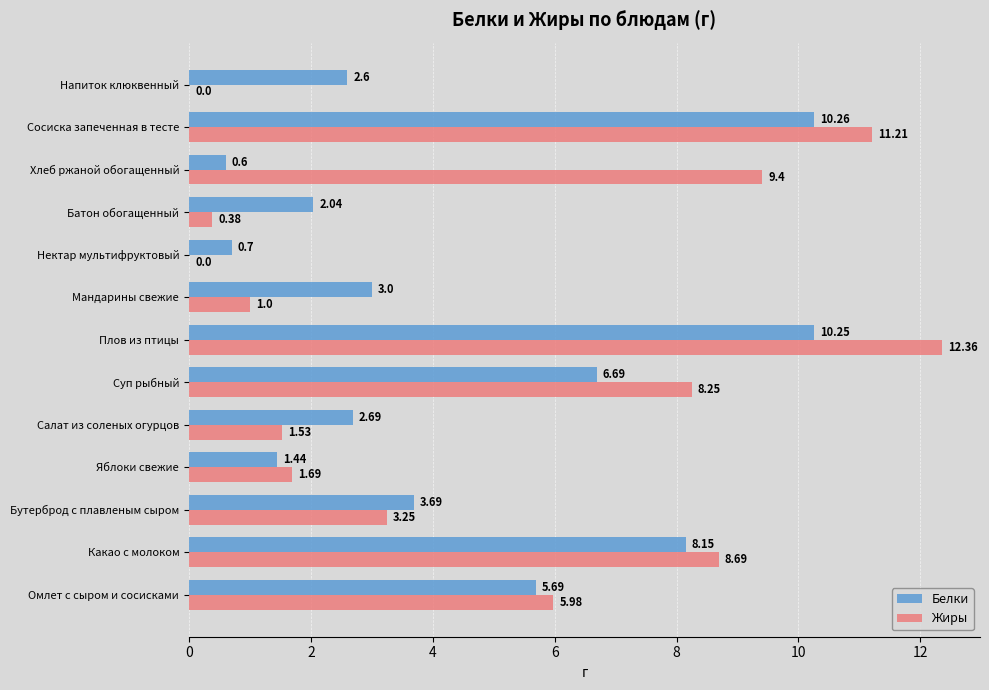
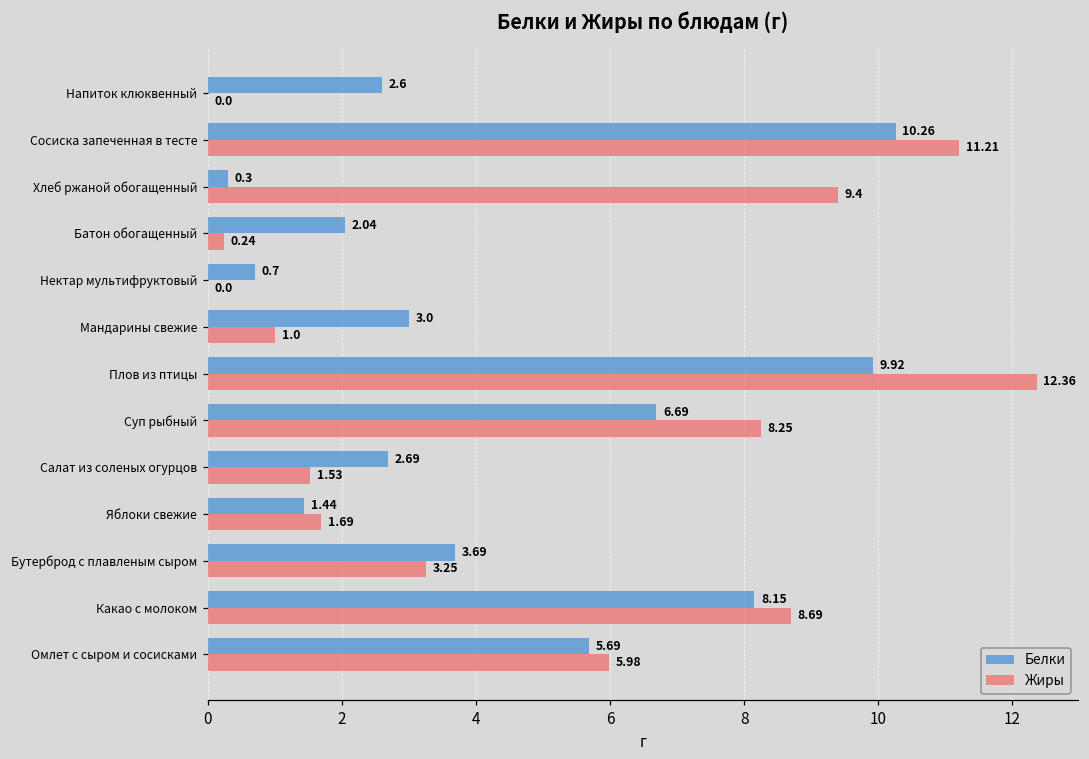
  {
    "Белки": {
      "Напиток клюквенный": 2.6,
      "Сосиска запеченная в тесте": 10.26,
-     "Хлеб ржаной обогащенный": 0.6,
+     "Хлеб ржаной обогащенный": 0.3,
      "Батон обогащенный": 2.04,
      "Нектар мультифруктовый": 0.7,
      "Мандарины свежие": 3.0,
-     "Плов из птицы": 10.25,
+     "Плов из птицы": 9.92,
      "Суп рыбный": 6.69,
      "Салат из соленых огурцов": 2.69,
      "Яблоки свежие": 1.44,
      "Бутерброд с плавленым сыром": 3.69,
      "Какао с молоком": 8.15,
      "Омлет с сыром и сосисками": 5.69
    },
    "Жиры": {
      "Напиток клюквенный": 0.0,
      "Сосиска запеченная в тесте": 11.21,
      "Хлеб ржаной обогащенный": 9.4,
-     "Батон обогащенный": 0.38,
+     "Батон обогащенный": 0.24,
      "Нектар мультифруктовый": 0.0,
      "Мандарины свежие": 1.0,
      "Плов из птицы": 12.36,
      "Суп рыбный": 8.25,
      "Салат из соленых огурцов": 1.53,
      "Яблоки свежие": 1.69,
      "Бутерброд с плавленым сыром": 3.25,
      "Какао с молоком": 8.69,
      "Омлет с сыром и сосисками": 5.98
    }
  }
